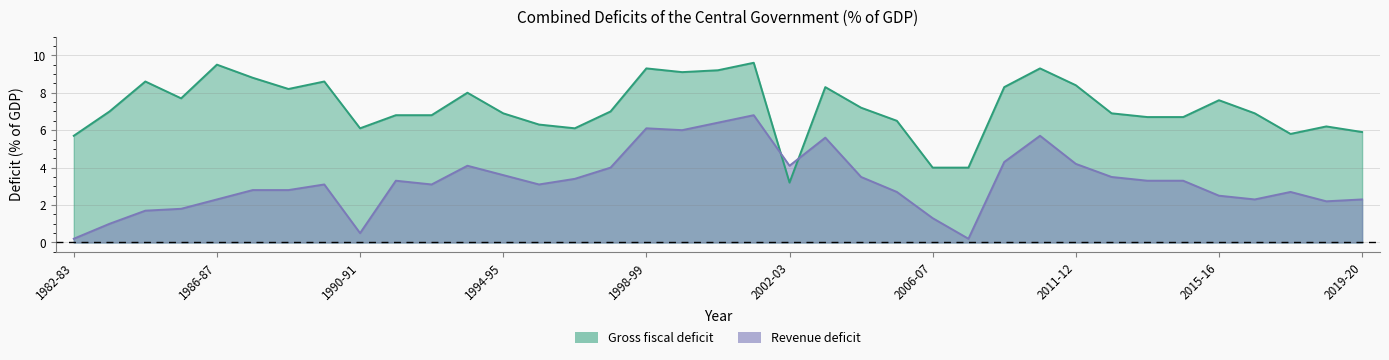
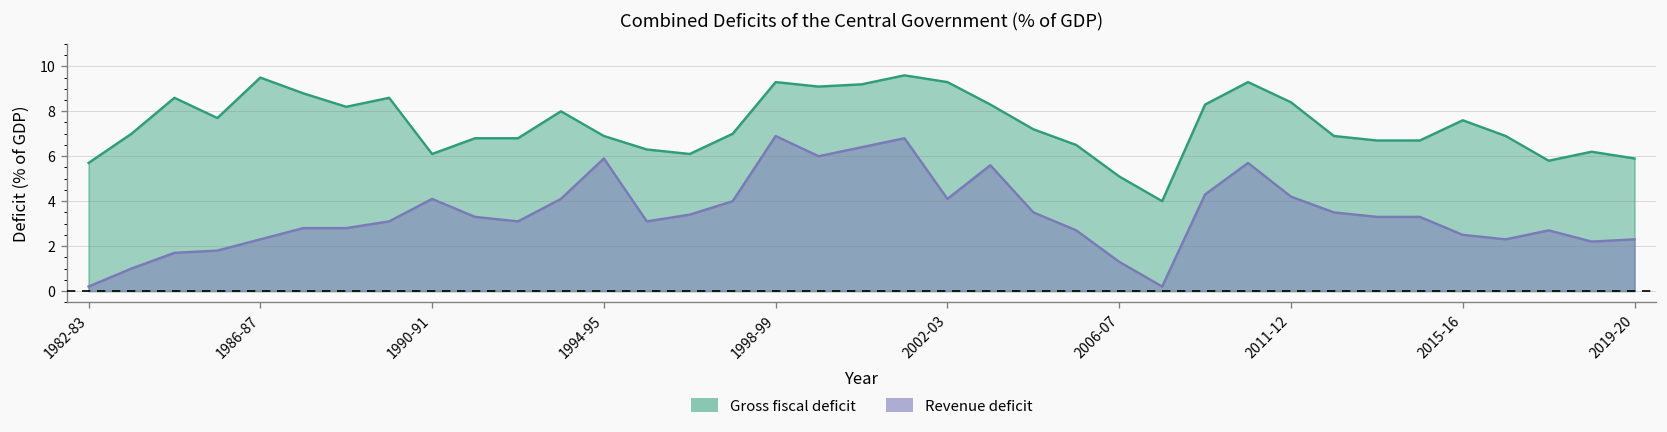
  {
    "Gross fiscal deficit": {
      "1982-83": 5.7,
      "1986-87": 9.5,
      "1990-91": 6.1,
      "1994-95": 6.9,
      "1998-99": 9.3,
-     "2002-03": 3.2,
-     "2006-07": 4.0,
+     "2002-03": 9.3,
+     "2006-07": 5.1,
      "2011-12": 8.4,
      "2015-16": 7.6,
      "2019-20": 5.9
    },
    "Revenue deficit": {
      "1982-83": 0.2,
      "1986-87": 2.3,
-     "1990-91": 0.5,
-     "1994-95": 3.6,
-     "1998-99": 6.1,
+     "1990-91": 4.1,
+     "1994-95": 5.9,
+     "1998-99": 6.9,
      "2002-03": 4.1,
      "2006-07": 1.3,
      "2011-12": 4.2,
      "2015-16": 2.5,
      "2019-20": 2.3
    }
  }
